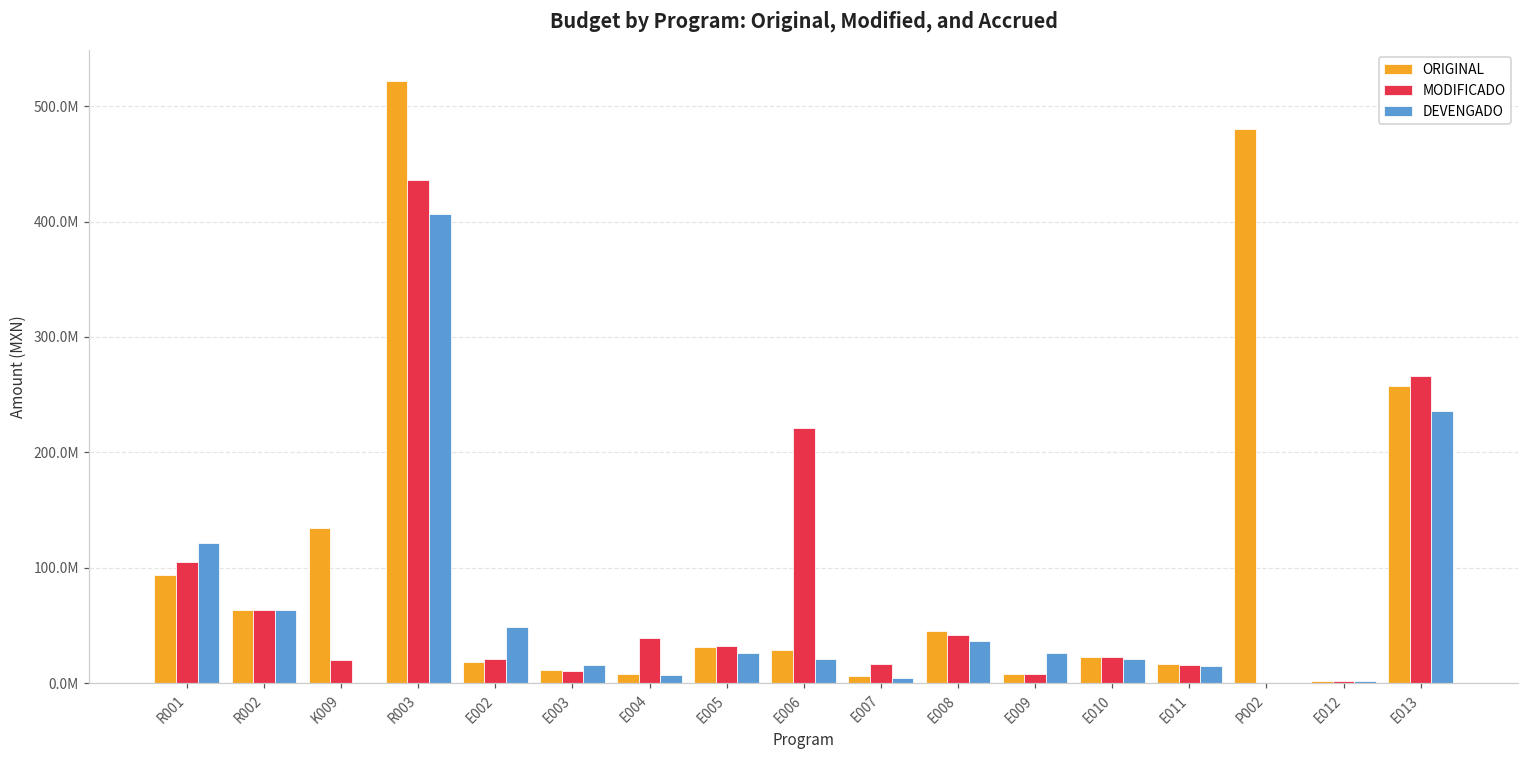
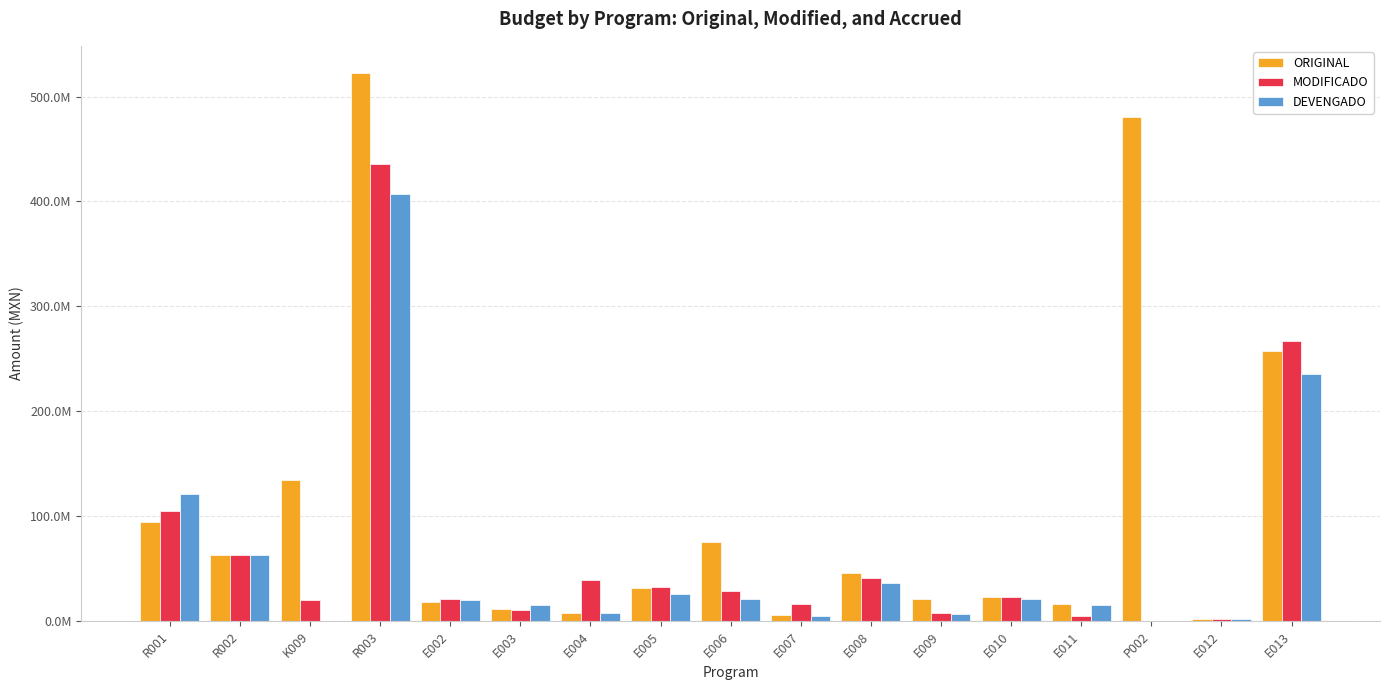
  {
    "ORIGINAL": {
      "R001": 94000000,
      "R002": 63000000,
      "K009": 134000000,
      "R003": 522000000,
      "E002": 18000000,
      "E003": 11000000,
      "E004": 8000000,
      "E005": 31000000,
-     "E006": 29000000,
+     "E006": 76000000,
      "E007": 6000000,
      "E008": 46000000,
-     "E009": 8000000,
+     "E009": 21000000,
      "E010": 23000000,
      "E011": 16000000,
      "P002": 480000000,
      "E013": 258000000
    },
    "MODIFICADO": {
      "R001": 105000000,
      "R002": 63000000,
      "K009": 20000000,
      "R003": 436000000,
      "E002": 21000000,
      "E003": 11000000,
      "E004": 39000000,
      "E005": 32000000,
-     "E006": 221000000,
+     "E006": 29000000,
      "E007": 16000000,
      "E008": 41000000,
      "E009": 8000000,
      "E010": 22000000,
-     "E011": 16000000,
+     "E011": 5000000,
      "E013": 267000000
    },
    "DEVENGADO": {
      "R001": 121000000,
      "R002": 63000000,
      "K009": 0,
      "R003": 407000000,
-     "E002": 49000000,
+     "E002": 20000000,
      "E003": 15000000,
      "E004": 7000000,
      "E005": 26000000,
      "E006": 21000000,
      "E007": 5000000,
      "E008": 36000000,
-     "E009": 26000000,
+     "E009": 7000000,
      "E010": 21000000,
      "E011": 15000000,
      "E013": 236000000
    }
  }
